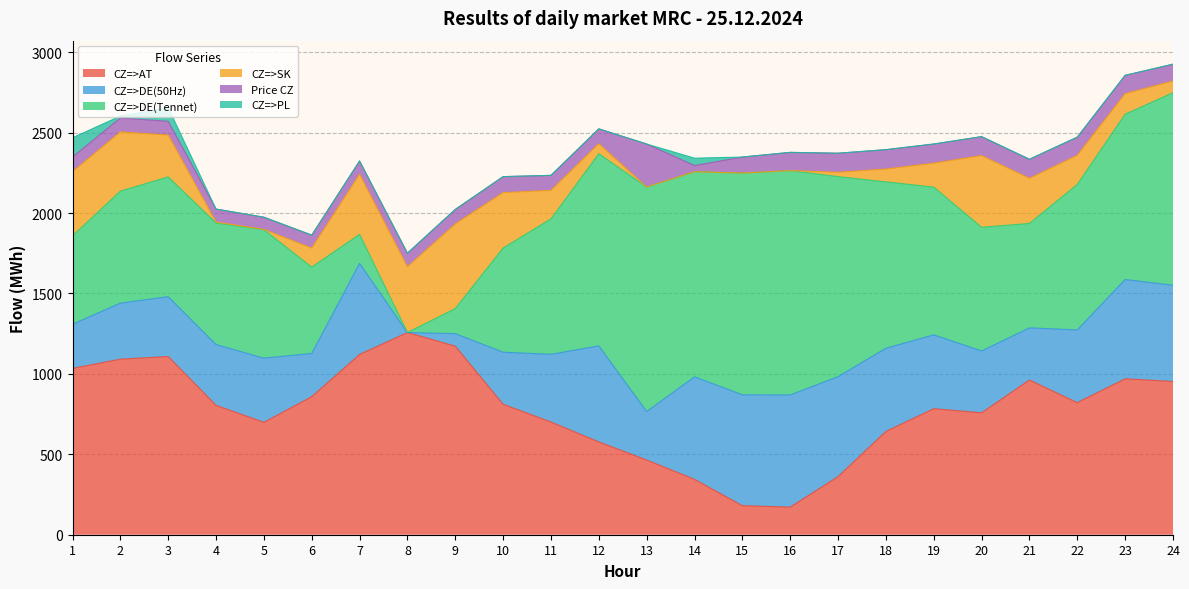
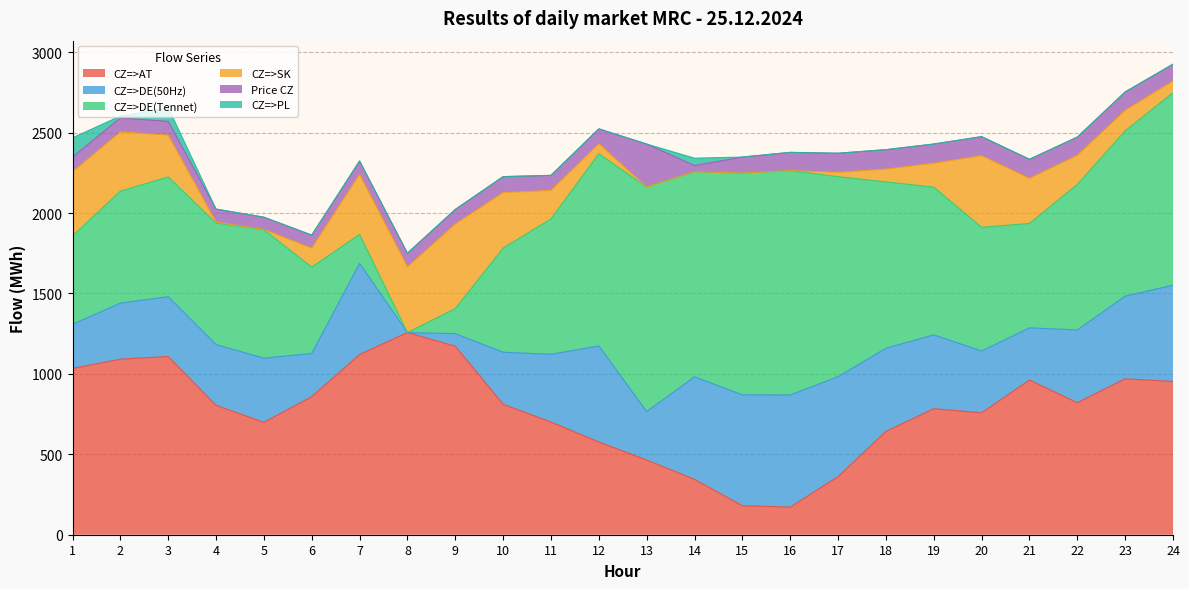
  {
    "CZ=>AT": {
      "1": 1030,
      "2": 1090,
      "3": 1110,
      "4": 800,
      "5": 700,
      "6": 860,
      "7": 1120,
      "9": 1170,
      "10": 810,
      "11": 700,
      "12": 580,
      "13": 460,
      "14": 340,
      "15": 180,
      "16": 170,
      "17": 360,
      "18": 640,
      "19": 780,
      "20": 760,
      "21": 960,
      "22": 820,
      "23": 970,
      "24": 950
    },
    "CZ=>DE(50Hz)": {
      "1": 270,
      "2": 350,
      "3": 370,
      "4": 380,
      "5": 400,
      "6": 270,
      "7": 570,
      "9": 80,
      "10": 320,
      "11": 420,
      "12": 600,
      "13": 300,
      "14": 640,
      "15": 690,
      "16": 700,
      "17": 620,
      "18": 520,
      "19": 460,
      "20": 380,
      "21": 320,
      "22": 450,
-     "23": 620,
+     "23": 510,
      "24": 600
    },
    "CZ=>SK": {
      "1": 400,
      "2": 370,
      "3": 260,
      "6": 120,
      "7": 370,
      "8": 410,
      "9": 530,
      "10": 340,
      "11": 180,
      "12": 60,
      "17": 30,
      "18": 80,
      "19": 150,
      "20": 450,
      "21": 280,
      "22": 180,
      "23": 130,
      "24": 70
    },
    "Price CZ": {
      "1": 90,
      "3": 90,
      "14": 40
    }
  }
